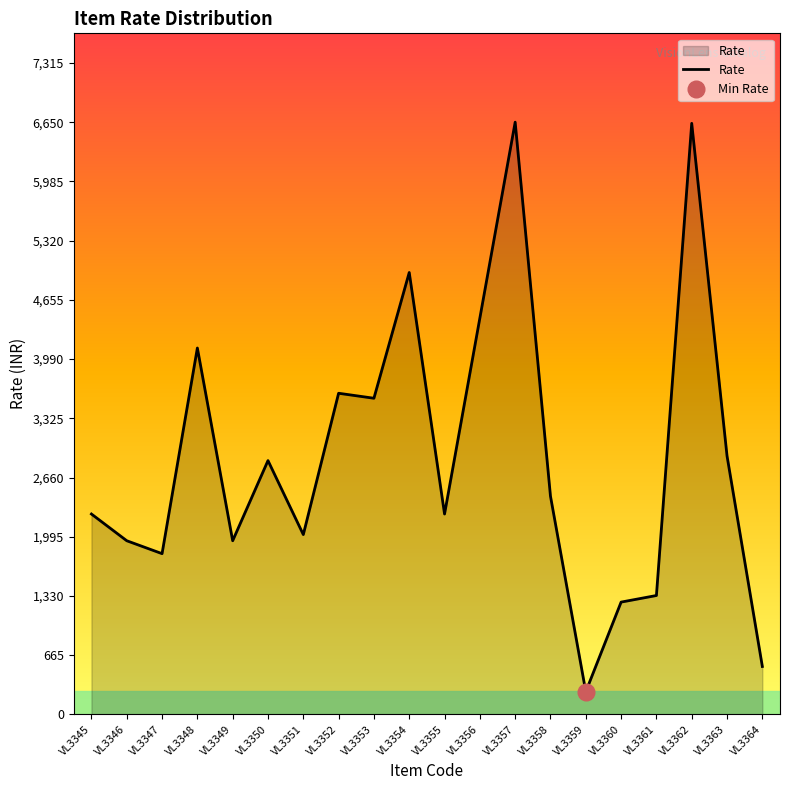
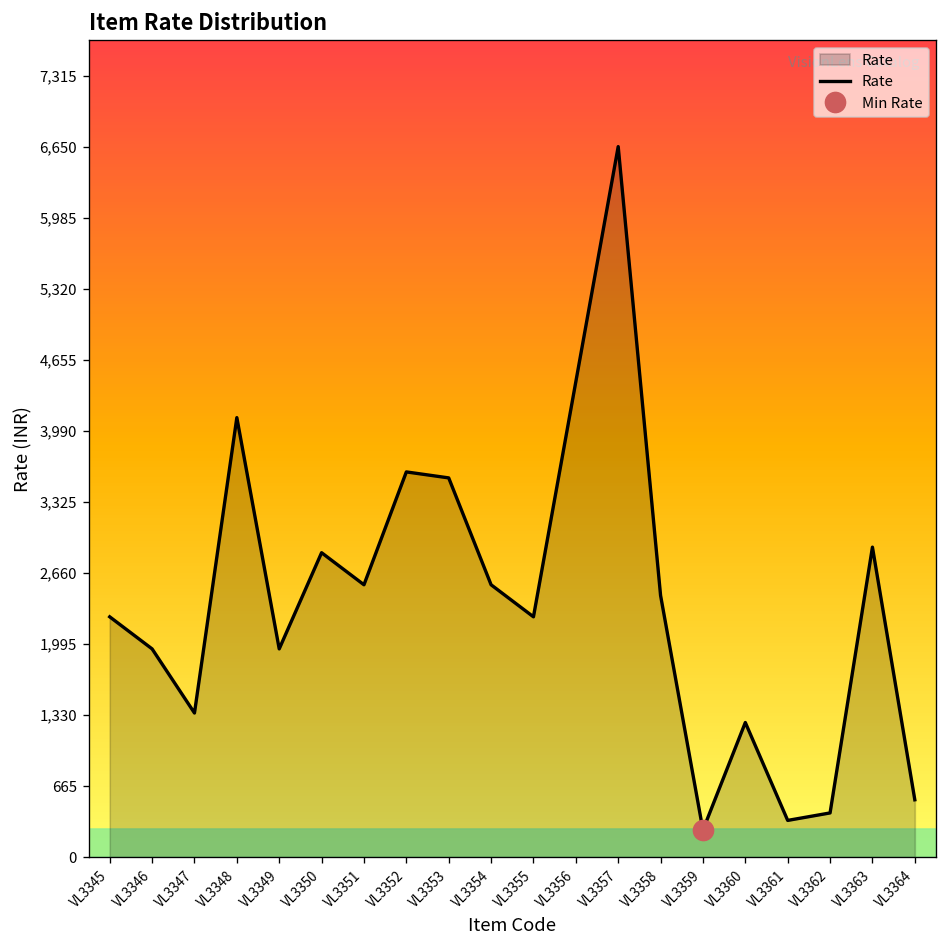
  {
    "Rate": {
      "VL3345": "2,300",
      "VL3346": "2,000",
-     "VL3347": "1,800",
+     "VL3347": "1,400",
      "VL3348": "4,100",
      "VL3349": "2,000",
      "VL3350": "2,900",
-     "VL3351": "2,000",
+     "VL3351": "2,600",
      "VL3352": "3,600",
      "VL3353": "3,600",
-     "VL3354": "5,000",
+     "VL3354": "2,600",
      "VL3355": "2,300",
      "VL3356": "4,500",
      "VL3357": "6,700",
      "VL3358": "2,500",
      "VL3360": "1,300",
-     "VL3361": "1,300",
-     "VL3362": "6,600",
+     "VL3361": "300",
+     "VL3362": "400",
      "VL3363": "2,900",
      "VL3364": "500"
    }
  }
